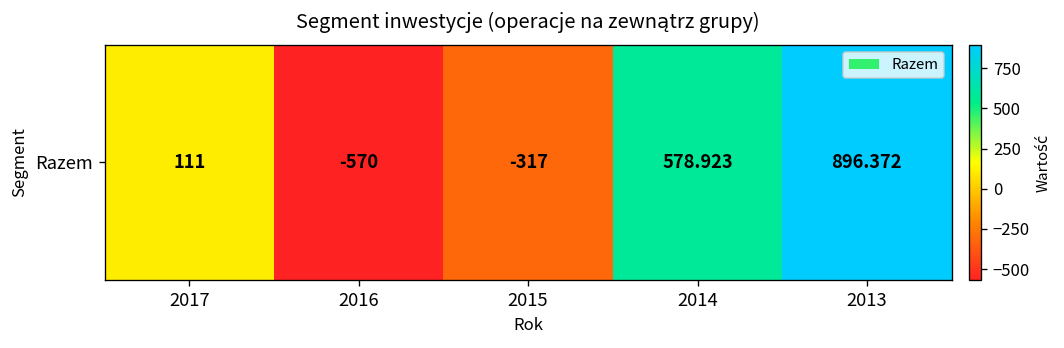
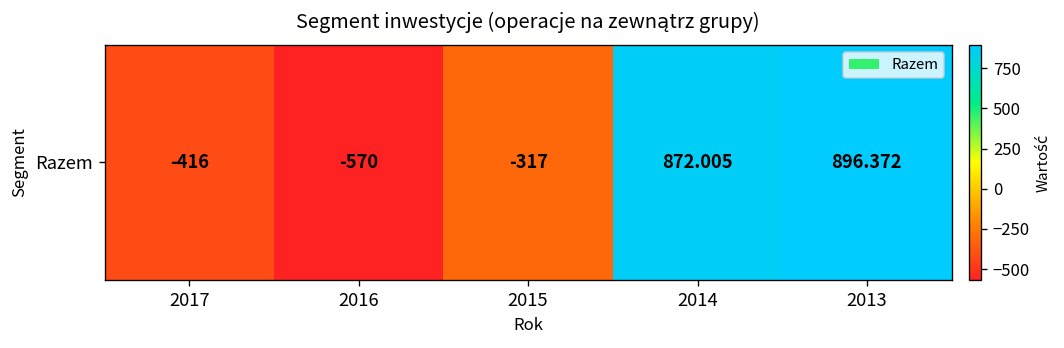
  {
    "Razem": {
-     "2017": 111,
+     "2017": -416,
      "2016": -570,
      "2015": -317,
-     "2014": 578.923,
+     "2014": 872.005,
      "2013": 896.372
    }
  }
